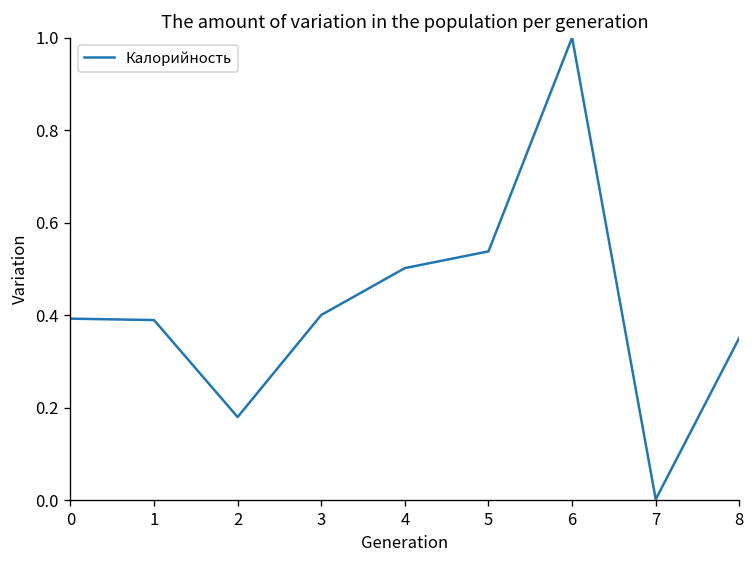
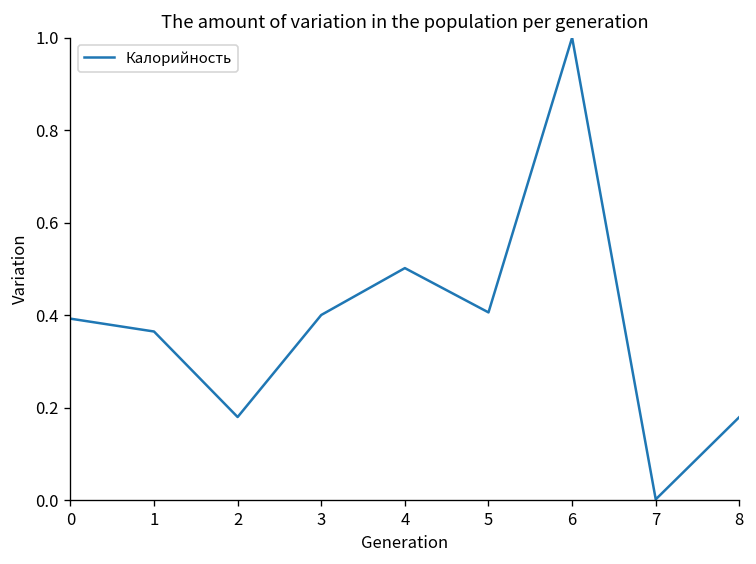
  {
    "0": 0.39,
-   "1": 0.39,
+   "1": 0.36,
    "2": 0.18,
    "3": 0.40,
    "4": 0.50,
-   "5": 0.54,
+   "5": 0.41,
    "6": 1.00,
    "7": 0.00,
-   "8": 0.35
+   "8": 0.18
  }
